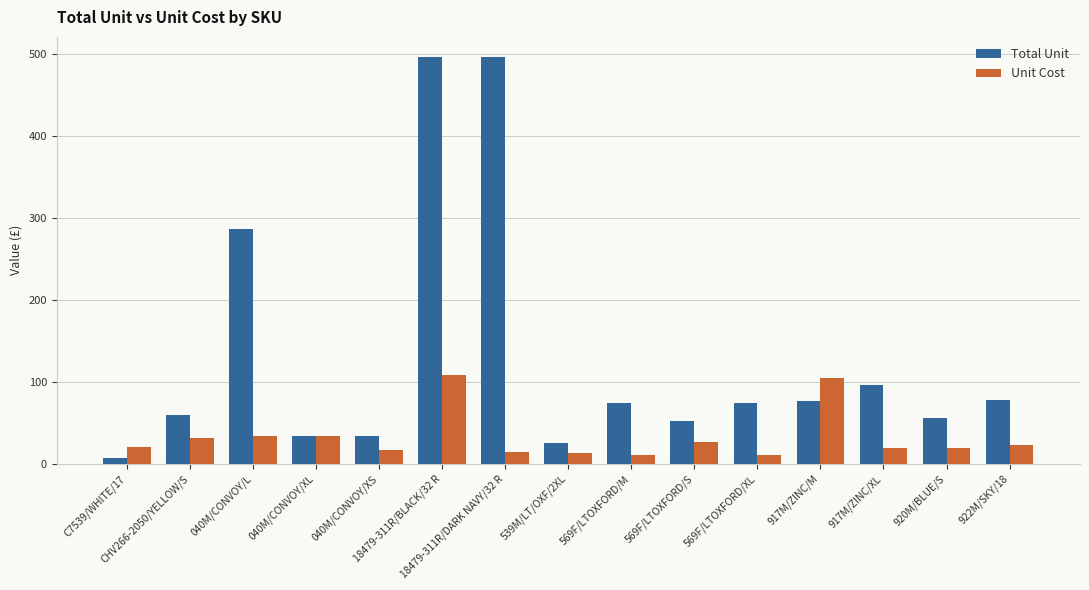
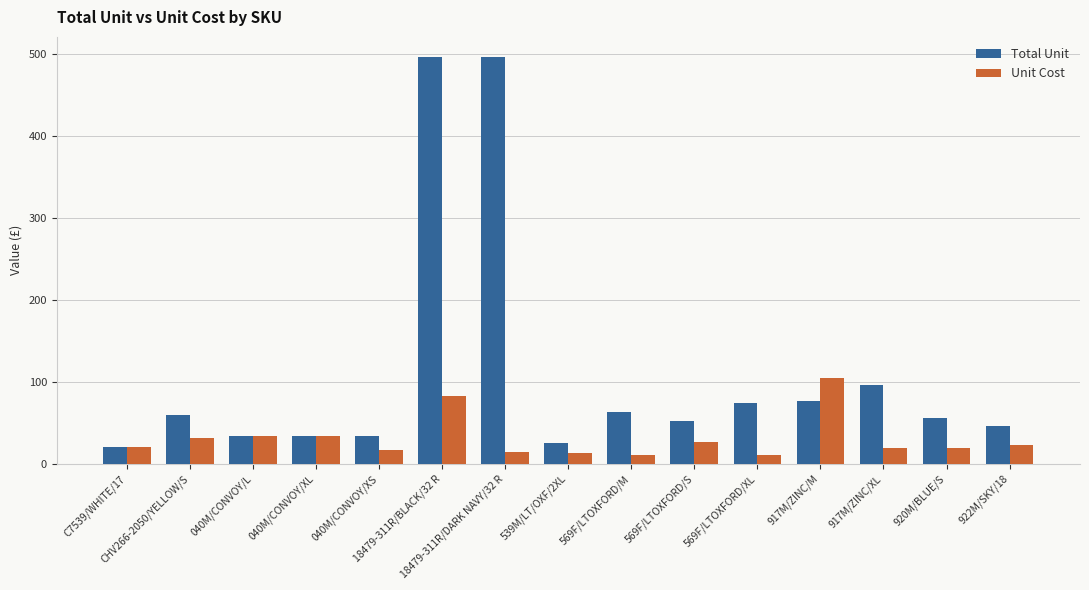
  {
    "Total Unit": {
-     "C7539/WHITE/17": 10,
+     "C7539/WHITE/17": 20,
      "CHV266-2050/YELLOW/S": 60,
-     "040M/CONVOY/L": 290,
+     "040M/CONVOY/L": 30,
      "040M/CONVOY/XL": 30,
      "040M/CONVOY/XS": 30,
      "18479-311R/BLACK/32 R": 500,
      "18479-311R/DARK NAVY/32 R": 500,
      "539M/LT/OXF/2XL": 30,
-     "569F/LTOXFORD/M": 70,
+     "569F/LTOXFORD/M": 60,
      "569F/LTOXFORD/S": 50,
      "569F/LTOXFORD/XL": 70,
      "917M/ZINC/M": 80,
      "917M/ZINC/XL": 100,
      "920M/BLUE/S": 60,
-     "922M/SKY/18": 80
+     "922M/SKY/18": 50
    },
    "Unit Cost": {
      "C7539/WHITE/17": 20,
      "CHV266-2050/YELLOW/S": 30,
      "040M/CONVOY/L": 30,
      "040M/CONVOY/XL": 30,
      "040M/CONVOY/XS": 20,
-     "18479-311R/BLACK/32 R": 110,
+     "18479-311R/BLACK/32 R": 80,
      "18479-311R/DARK NAVY/32 R": 10,
      "539M/LT/OXF/2XL": 10,
      "569F/LTOXFORD/M": 10,
      "569F/LTOXFORD/S": 30,
      "569F/LTOXFORD/XL": 10,
      "917M/ZINC/M": 100,
      "917M/ZINC/XL": 20,
      "920M/BLUE/S": 20,
      "922M/SKY/18": 20
    }
  }
